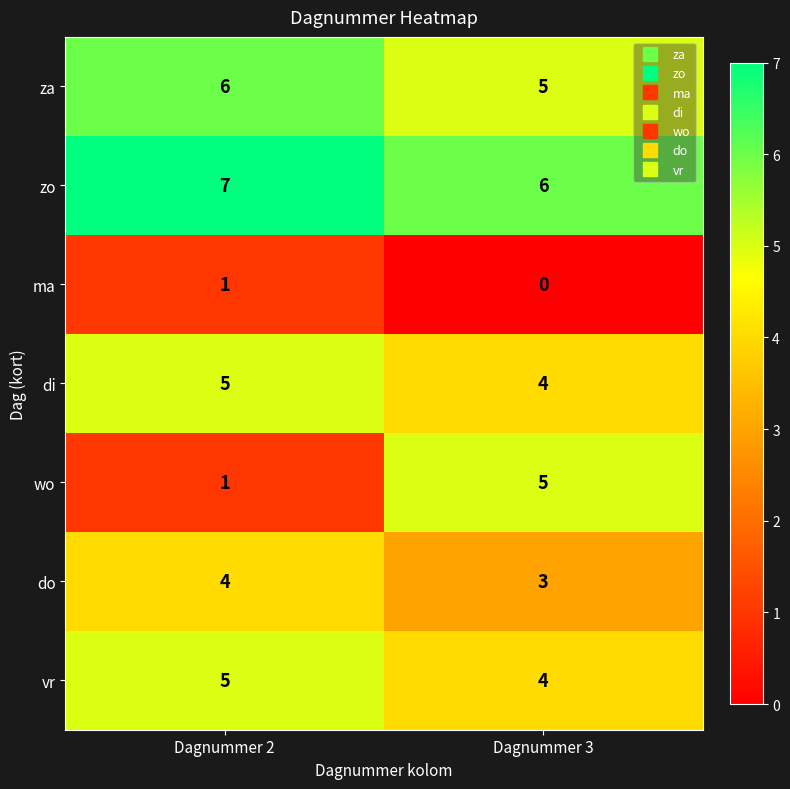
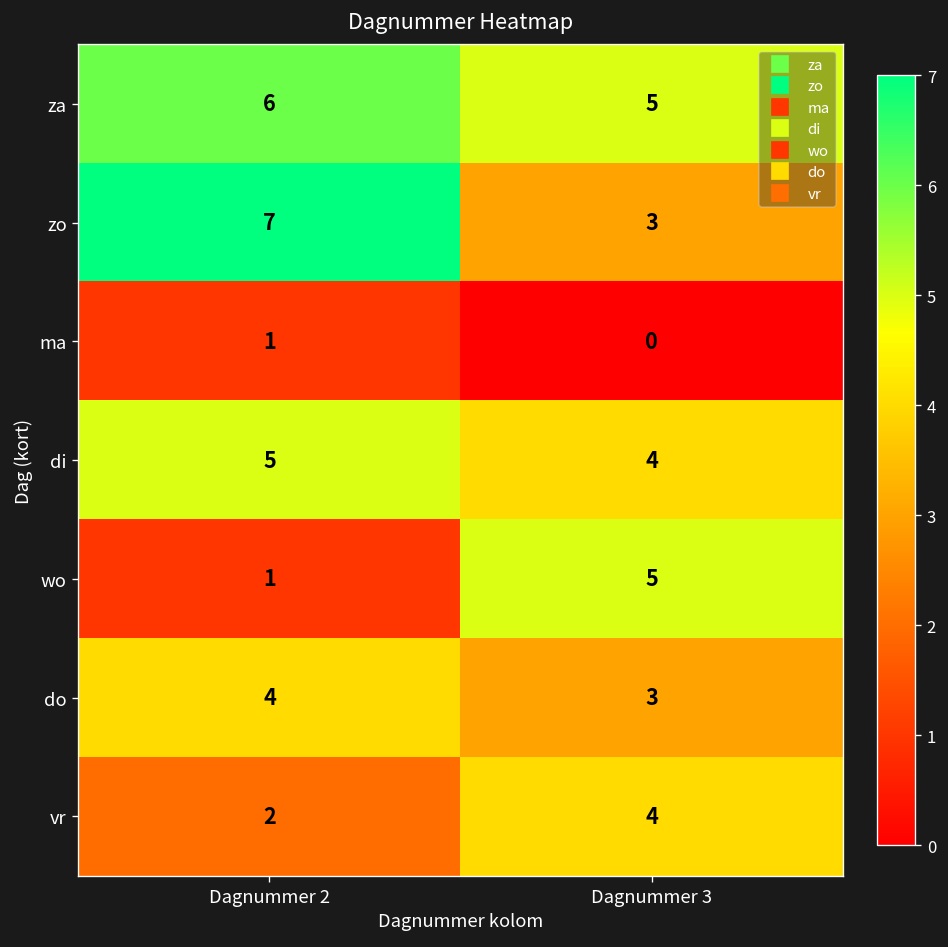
  {
    "za": {
      "Dagnummer 2": 6,
      "Dagnummer 3": 5
    },
    "zo": {
      "Dagnummer 2": 7,
-     "Dagnummer 3": 6
+     "Dagnummer 3": 3
    },
    "ma": {
      "Dagnummer 2": 1,
      "Dagnummer 3": 0
    },
    "di": {
      "Dagnummer 2": 5,
      "Dagnummer 3": 4
    },
    "wo": {
      "Dagnummer 2": 1,
      "Dagnummer 3": 5
    },
    "do": {
      "Dagnummer 2": 4,
      "Dagnummer 3": 3
    },
    "vr": {
-     "Dagnummer 2": 5,
+     "Dagnummer 2": 2,
      "Dagnummer 3": 4
    }
  }
